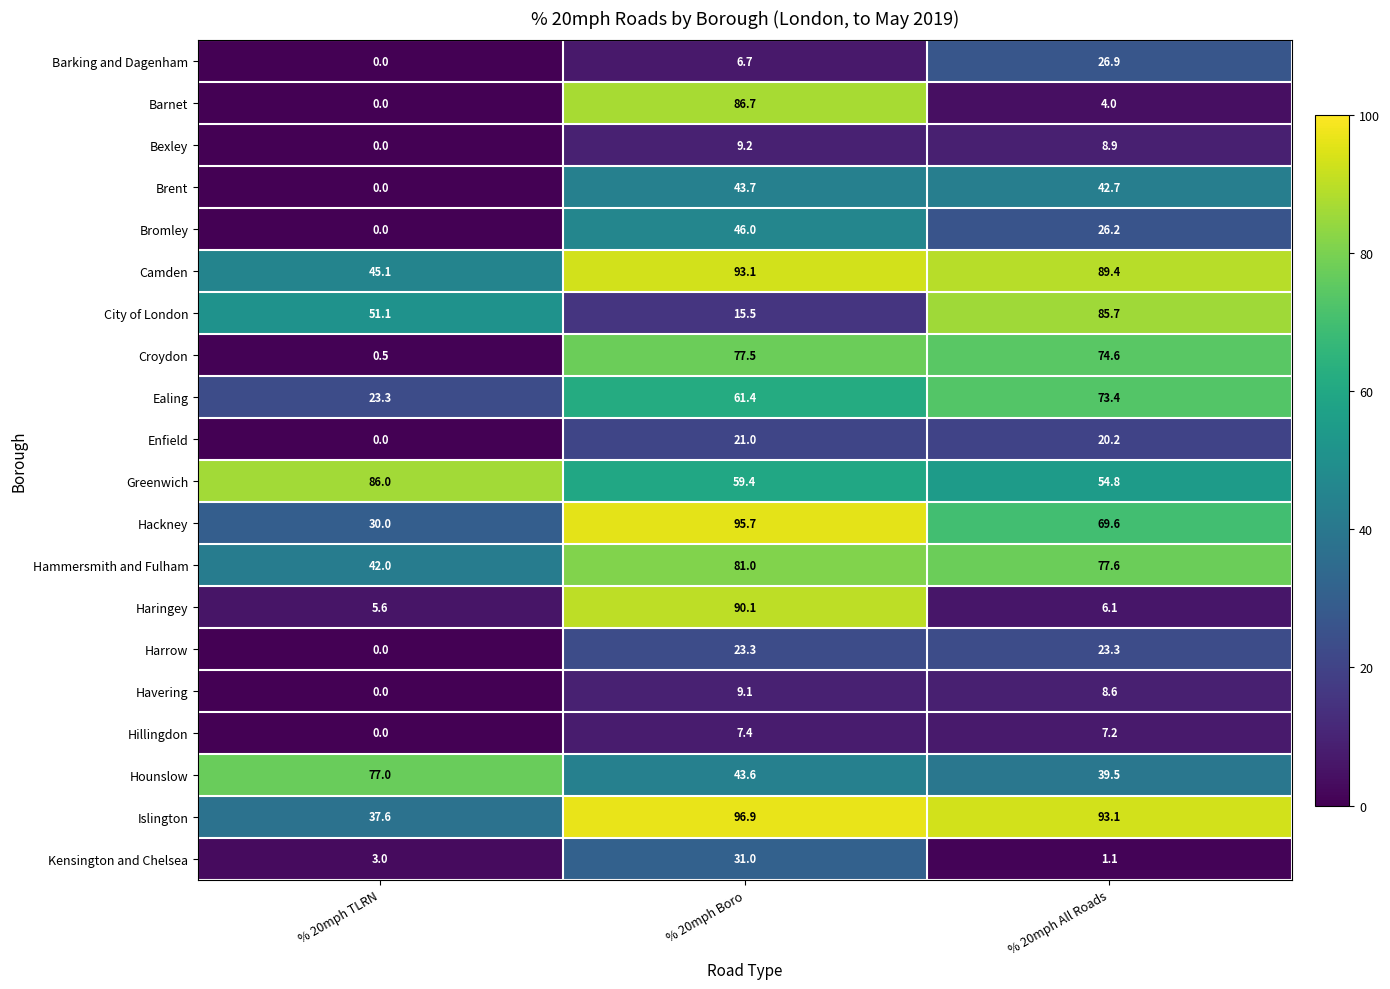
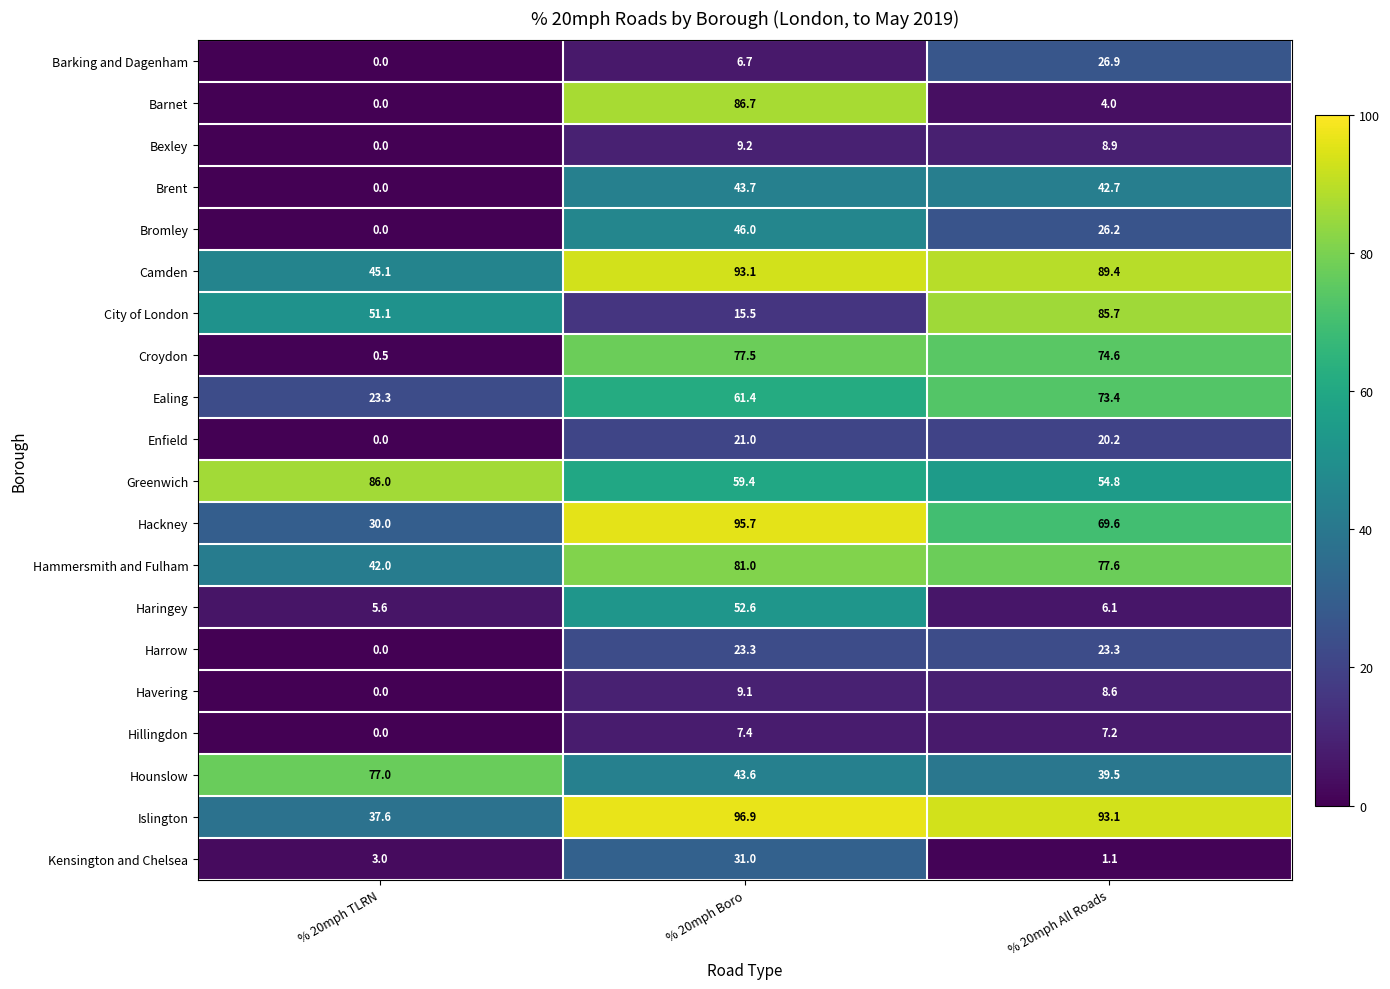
  {
    "Barking and Dagenham": {
      "% 20mph TLRN": 0.0,
      "% 20mph Boro": 6.7,
      "% 20mph All Roads": 26.9
    },
    "Barnet": {
      "% 20mph TLRN": 0.0,
      "% 20mph Boro": 86.7,
      "% 20mph All Roads": 4.0
    },
    "Bexley": {
      "% 20mph TLRN": 0.0,
      "% 20mph Boro": 9.2,
      "% 20mph All Roads": 8.9
    },
    "Brent": {
      "% 20mph TLRN": 0.0,
      "% 20mph Boro": 43.7,
      "% 20mph All Roads": 42.7
    },
    "Bromley": {
      "% 20mph TLRN": 0.0,
      "% 20mph Boro": 46.0,
      "% 20mph All Roads": 26.2
    },
    "Camden": {
      "% 20mph TLRN": 45.1,
      "% 20mph Boro": 93.1,
      "% 20mph All Roads": 89.4
    },
    "City of London": {
      "% 20mph TLRN": 51.1,
      "% 20mph Boro": 15.5,
      "% 20mph All Roads": 85.7
    },
    "Croydon": {
      "% 20mph TLRN": 0.5,
      "% 20mph Boro": 77.5,
      "% 20mph All Roads": 74.6
    },
    "Ealing": {
      "% 20mph TLRN": 23.3,
      "% 20mph Boro": 61.4,
      "% 20mph All Roads": 73.4
    },
    "Enfield": {
      "% 20mph TLRN": 0.0,
      "% 20mph Boro": 21.0,
      "% 20mph All Roads": 20.2
    },
    "Greenwich": {
      "% 20mph TLRN": 86.0,
      "% 20mph Boro": 59.4,
      "% 20mph All Roads": 54.8
    },
    "Hackney": {
      "% 20mph TLRN": 30.0,
      "% 20mph Boro": 95.7,
      "% 20mph All Roads": 69.6
    },
    "Hammersmith and Fulham": {
      "% 20mph TLRN": 42.0,
      "% 20mph Boro": 81.0,
      "% 20mph All Roads": 77.6
    },
    "Haringey": {
      "% 20mph TLRN": 5.6,
-     "% 20mph Boro": 90.1,
+     "% 20mph Boro": 52.6,
      "% 20mph All Roads": 6.1
    },
    "Harrow": {
      "% 20mph TLRN": 0.0,
      "% 20mph Boro": 23.3,
      "% 20mph All Roads": 23.3
    },
    "Havering": {
      "% 20mph TLRN": 0.0,
      "% 20mph Boro": 9.1,
      "% 20mph All Roads": 8.6
    },
    "Hillingdon": {
      "% 20mph TLRN": 0.0,
      "% 20mph Boro": 7.4,
      "% 20mph All Roads": 7.2
    },
    "Hounslow": {
      "% 20mph TLRN": 77.0,
      "% 20mph Boro": 43.6,
      "% 20mph All Roads": 39.5
    },
    "Islington": {
      "% 20mph TLRN": 37.6,
      "% 20mph Boro": 96.9,
      "% 20mph All Roads": 93.1
    },
    "Kensington and Chelsea": {
      "% 20mph TLRN": 3.0,
      "% 20mph Boro": 31.0,
      "% 20mph All Roads": 1.1
    }
  }
